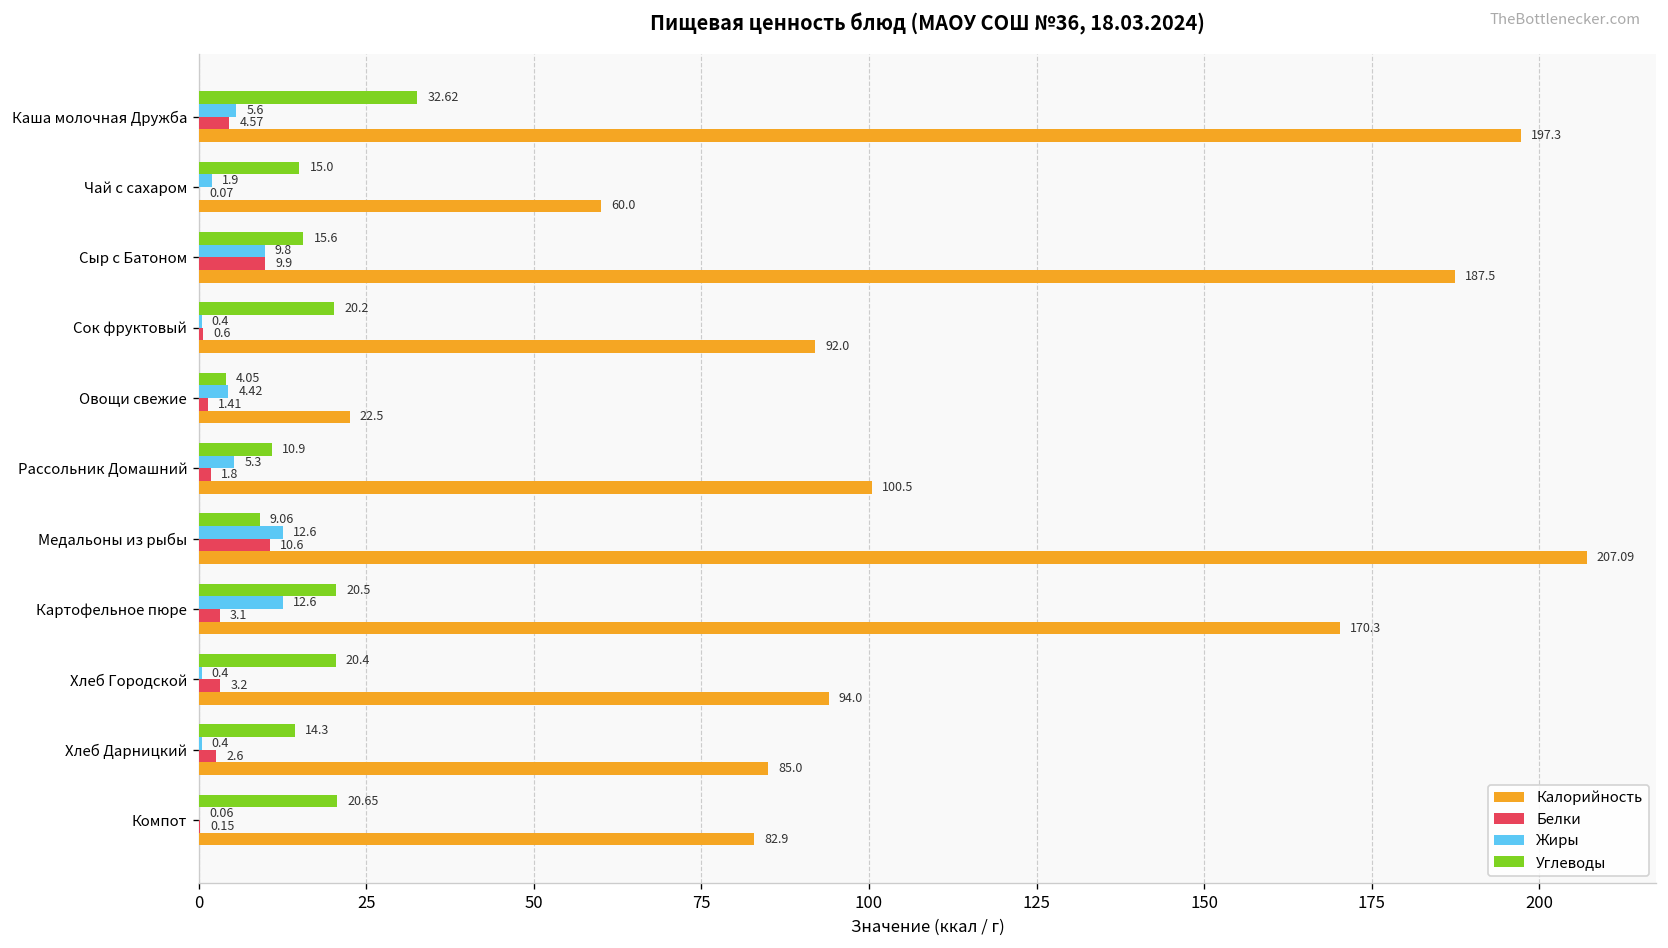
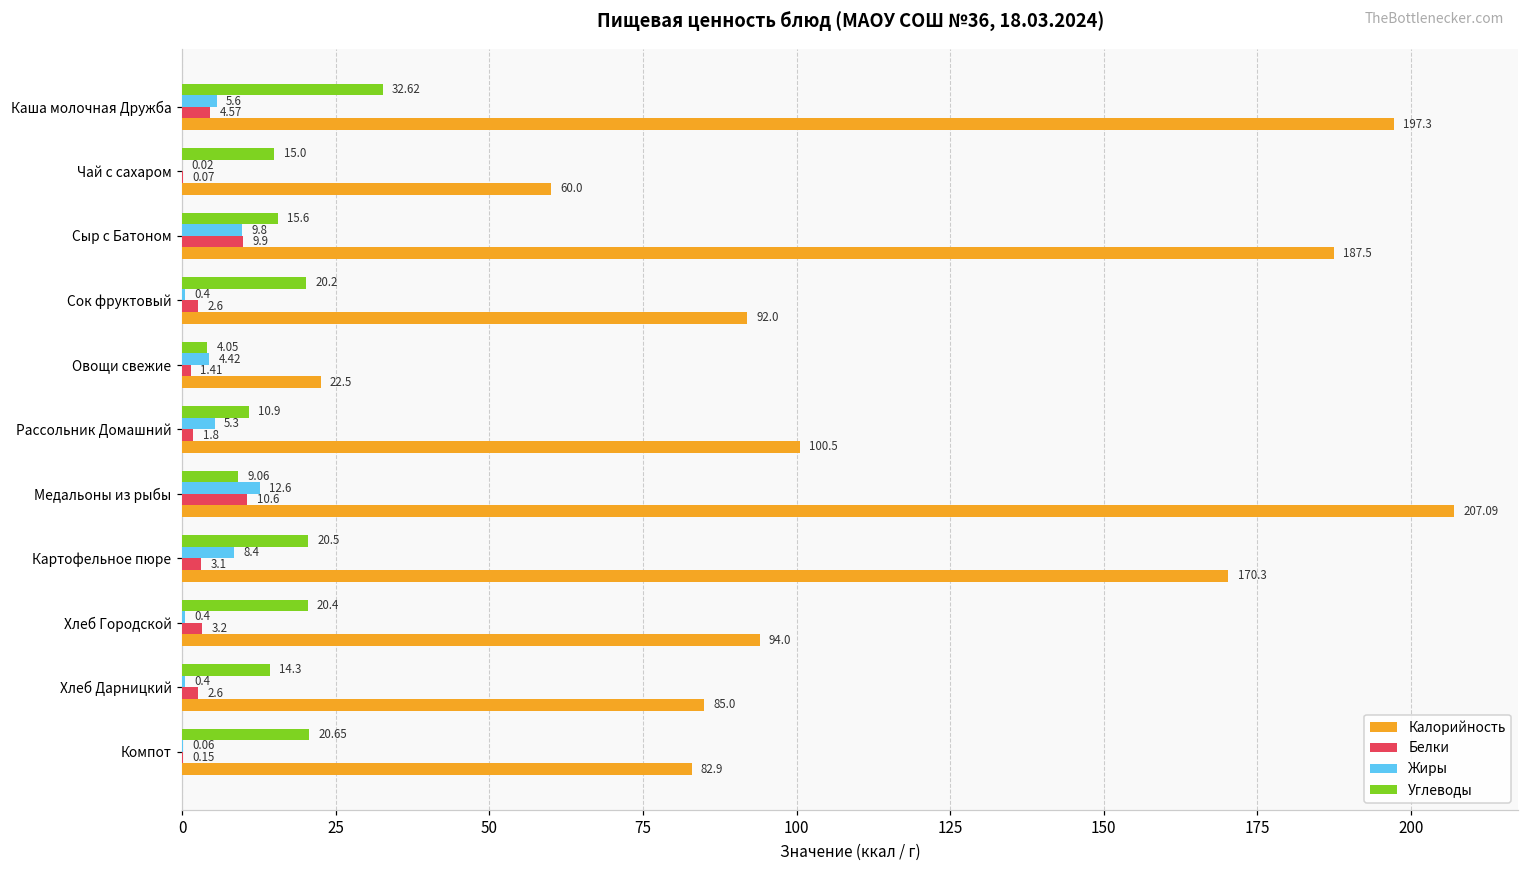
  {
    "Калорийность": {
      "Каша молочная Дружба": 197.3,
      "Чай с сахаром": 60.0,
      "Сыр с Батоном": 187.5,
      "Сок фруктовый": 92.0,
      "Овощи свежие": 22.5,
      "Рассольник Домашний": 100.5,
      "Медальоны из рыбы": 207.09,
      "Картофельное пюре": 170.3,
      "Хлеб Городской": 94.0,
      "Хлеб Дарницкий": 85.0,
      "Компот": 82.9
    },
    "Белки": {
      "Каша молочная Дружба": 4.57,
      "Чай с сахаром": 0.07,
      "Сыр с Батоном": 9.9,
-     "Сок фруктовый": 0.6,
+     "Сок фруктовый": 2.6,
      "Овощи свежие": 1.41,
      "Рассольник Домашний": 1.8,
      "Медальоны из рыбы": 10.6,
      "Картофельное пюре": 3.1,
      "Хлеб Городской": 3.2,
      "Хлеб Дарницкий": 2.6,
      "Компот": 0.15
    },
    "Жиры": {
      "Каша молочная Дружба": 5.6,
-     "Чай с сахаром": 1.9,
+     "Чай с сахаром": 0.02,
      "Сыр с Батоном": 9.8,
      "Сок фруктовый": 0.4,
      "Овощи свежие": 4.42,
      "Рассольник Домашний": 5.3,
      "Медальоны из рыбы": 12.6,
-     "Картофельное пюре": 12.6,
+     "Картофельное пюре": 8.4,
      "Хлеб Городской": 0.4,
      "Хлеб Дарницкий": 0.4,
      "Компот": 0.06
    },
    "Углеводы": {
      "Каша молочная Дружба": 32.62,
      "Чай с сахаром": 15.0,
      "Сыр с Батоном": 15.6,
      "Сок фруктовый": 20.2,
      "Овощи свежие": 4.05,
      "Рассольник Домашний": 10.9,
      "Медальоны из рыбы": 9.06,
      "Картофельное пюре": 20.5,
      "Хлеб Городской": 20.4,
      "Хлеб Дарницкий": 14.3,
      "Компот": 20.65
    }
  }
